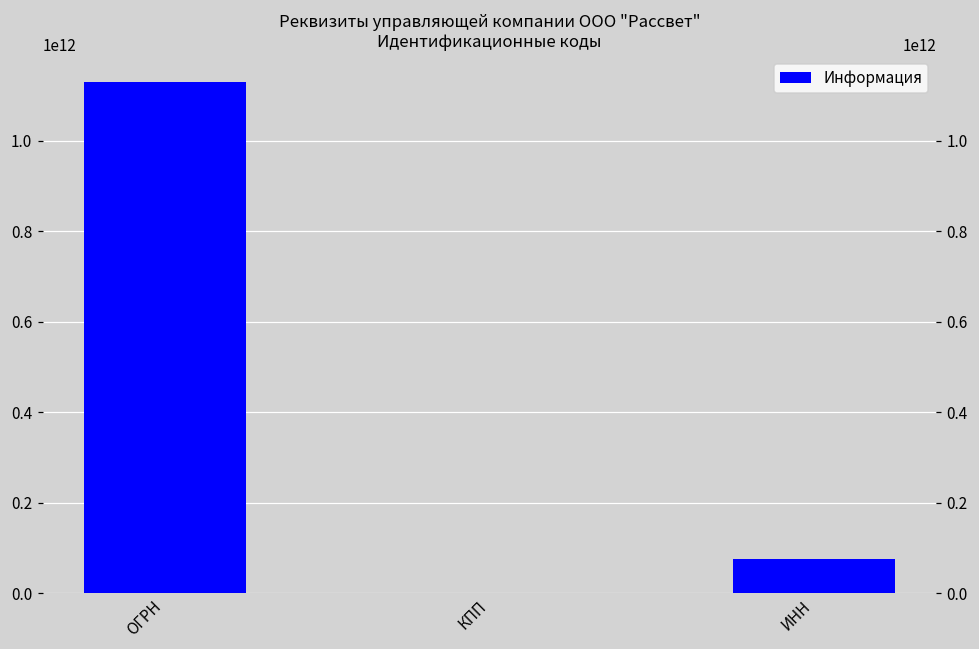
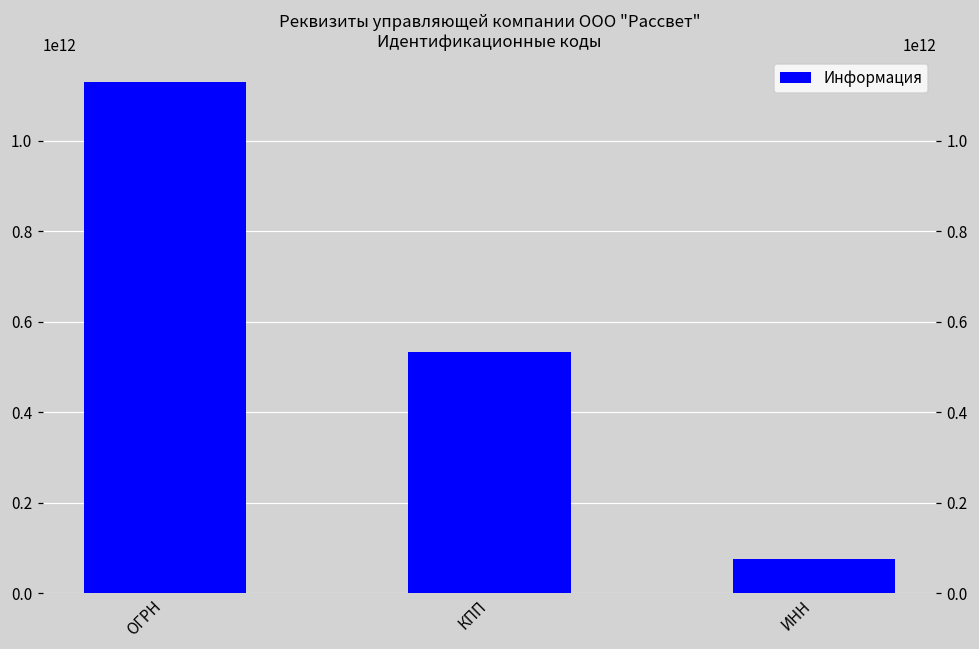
  {
    "ОГРН": 1130000000000,
-   "КПП": 0,
+   "КПП": 530000000000,
    "ИНН": 80000000000
  }
